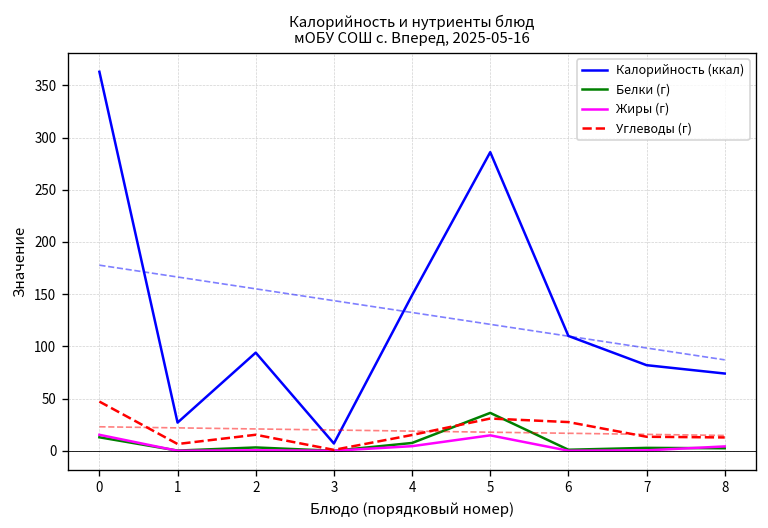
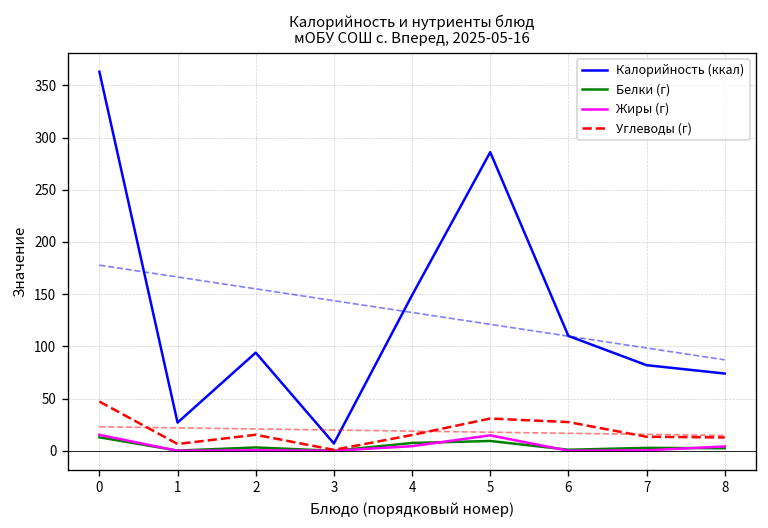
  {
    "Белки (г)": {
      "4": 10,
-     "5": 40
+     "5": 10
    },
    "Жиры (г)": {
      "4": 0,
      "5": 10
    }
  }
